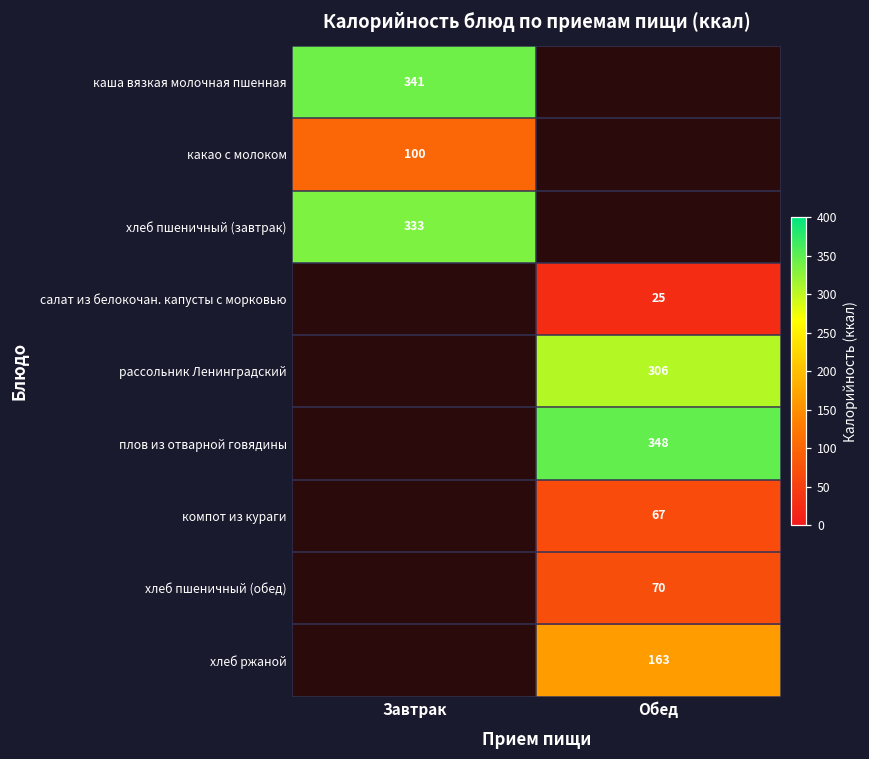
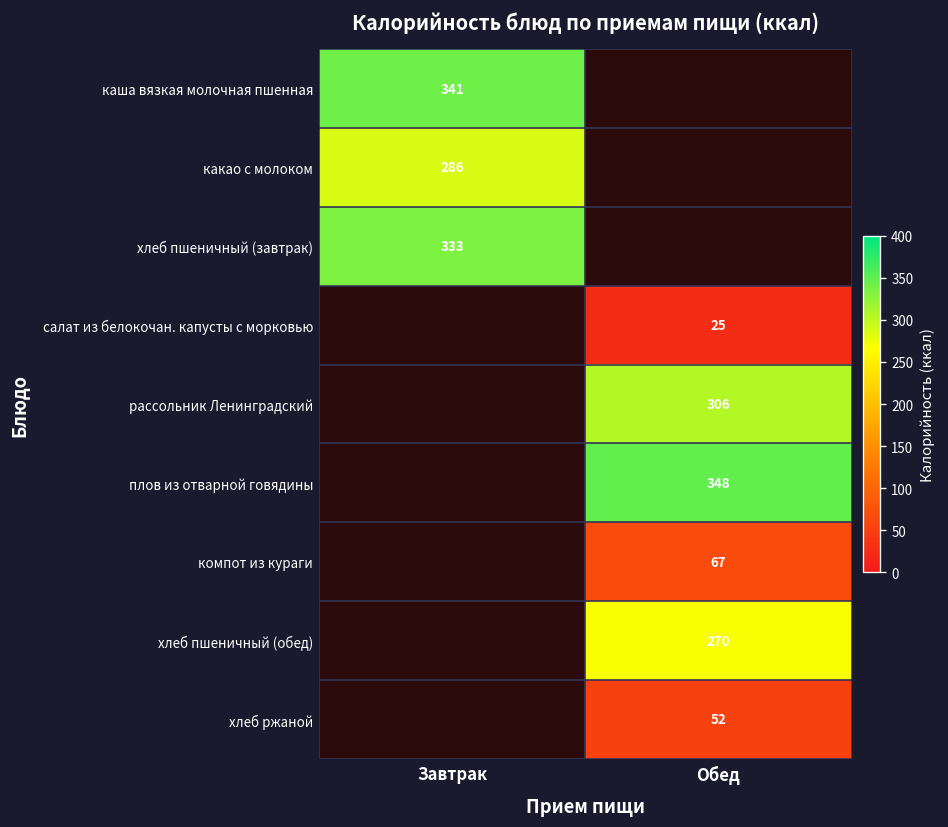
  {
    "каша вязкая молочная пшенная": {
      "Завтрак": 341
    },
    "какао с молоком": {
-     "Завтрак": 100
+     "Завтрак": 286
    },
    "хлеб пшеничный (завтрак)": {
      "Завтрак": 333
    },
    "салат из белокочан. капусты с морковью": {
      "Обед": 25
    },
    "рассольник Ленинградский": {
      "Обед": 306
    },
    "плов из отварной говядины": {
      "Обед": 348
    },
    "компот из кураги": {
      "Обед": 67
    },
    "хлеб пшеничный (обед)": {
-     "Обед": 70
+     "Обед": 270
    },
    "хлеб ржаной": {
-     "Обед": 163
+     "Обед": 52
    }
  }
